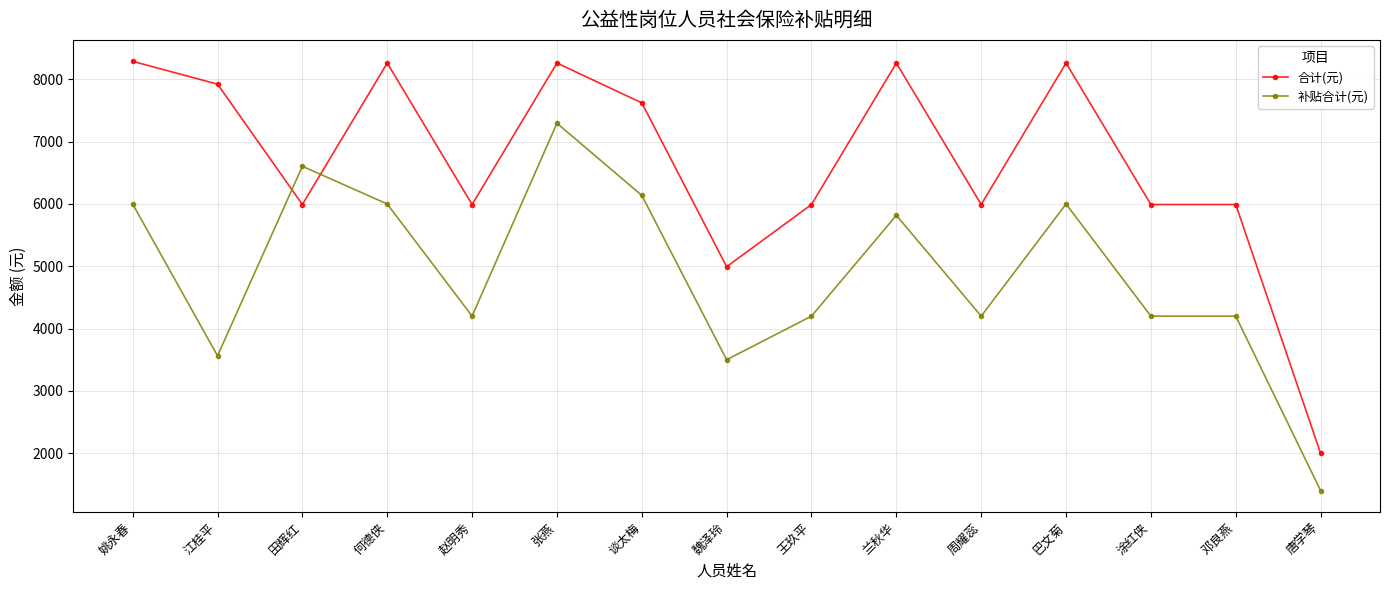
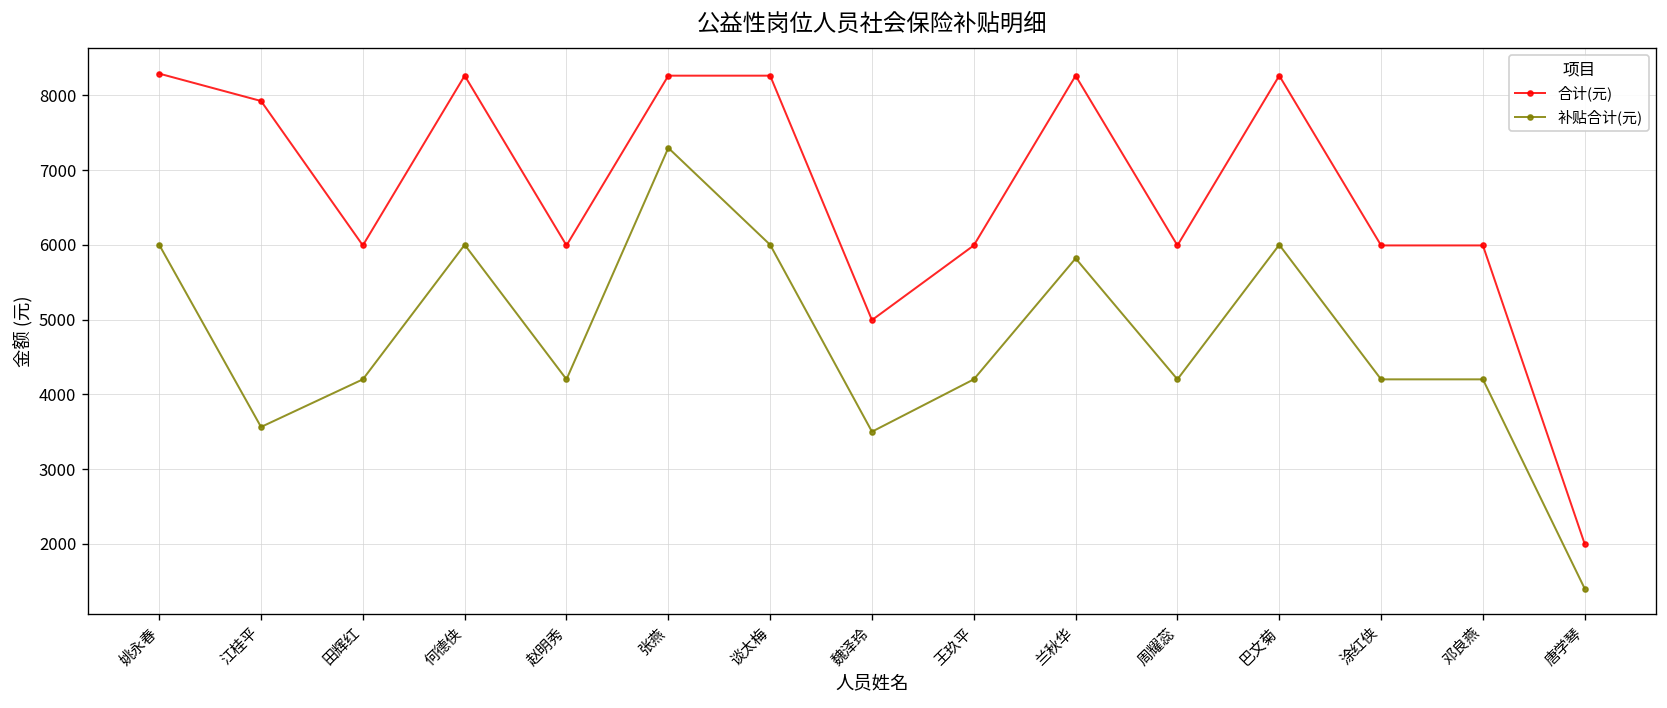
  {
    "合计(元)": {
      "姚永春": 8300,
      "江桂平": 7900,
      "田辉红": 6000,
      "何德侠": 8300,
      "赵明秀": 6000,
      "张燕": 8300,
-     "谈太梅": 7600,
+     "谈太梅": 8300,
      "魏泽玲": 5000,
      "王玖平": 6000,
      "兰秋华": 8300,
      "周耀蕊": 6000,
      "巴文菊": 8300,
      "涂红侠": 6000,
      "邓良燕": 6000,
      "唐学琴": 2000
    },
    "补贴合计(元)": {
      "姚永春": 6000,
      "江桂平": 3600,
-     "田辉红": 6600,
+     "田辉红": 4200,
      "何德侠": 6000,
      "赵明秀": 4200,
      "张燕": 7300,
-     "谈太梅": 6100,
+     "谈太梅": 6000,
      "魏泽玲": 3500,
      "王玖平": 4200,
      "兰秋华": 5800,
      "周耀蕊": 4200,
      "巴文菊": 6000,
      "涂红侠": 4200,
      "邓良燕": 4200,
      "唐学琴": 1400
    }
  }
